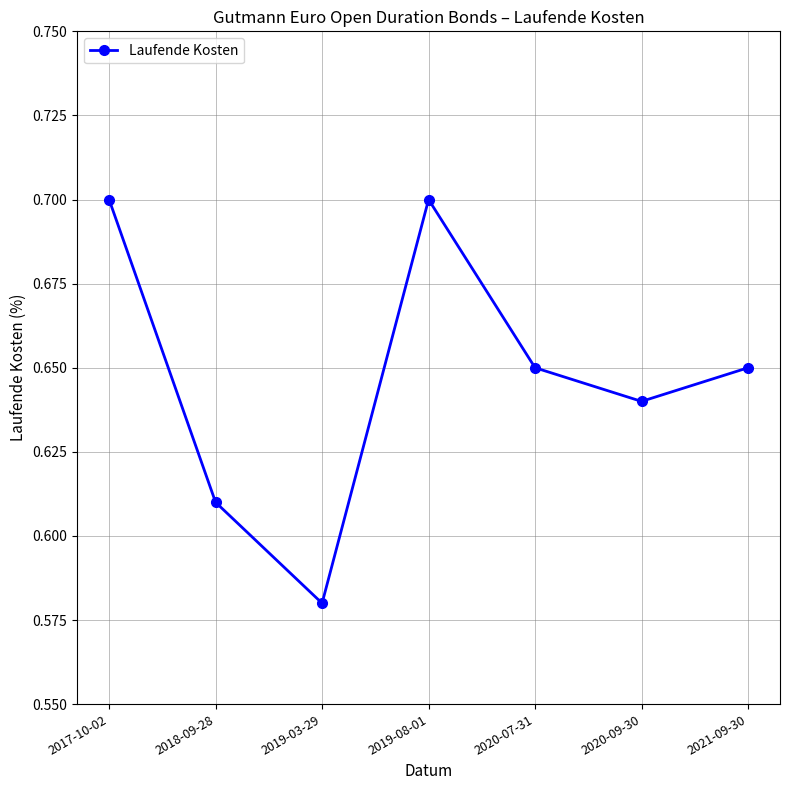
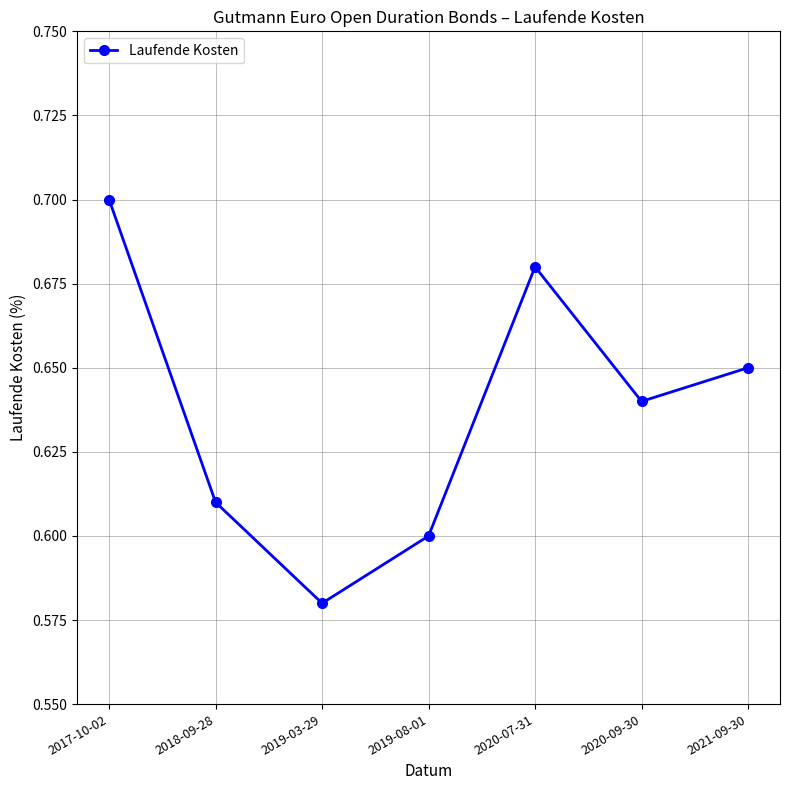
  {
    "2017-10-02": 0.70,
    "2018-09-28": 0.61,
    "2019-03-29": 0.58,
-   "2019-08-01": 0.7,
-   "2020-07-31": 0.65,
+   "2019-08-01": 0.6,
+   "2020-07-31": 0.68,
    "2020-09-30": 0.64,
    "2021-09-30": 0.65
  }
